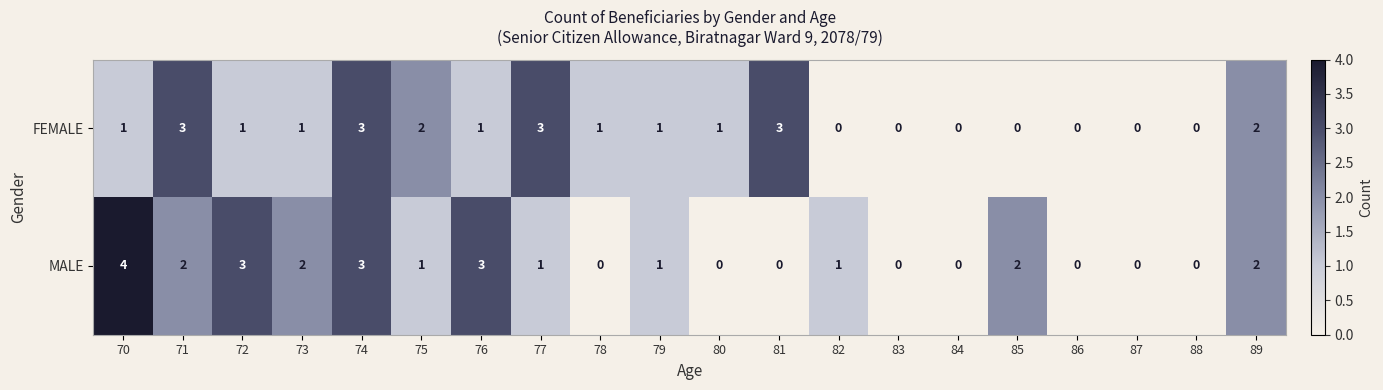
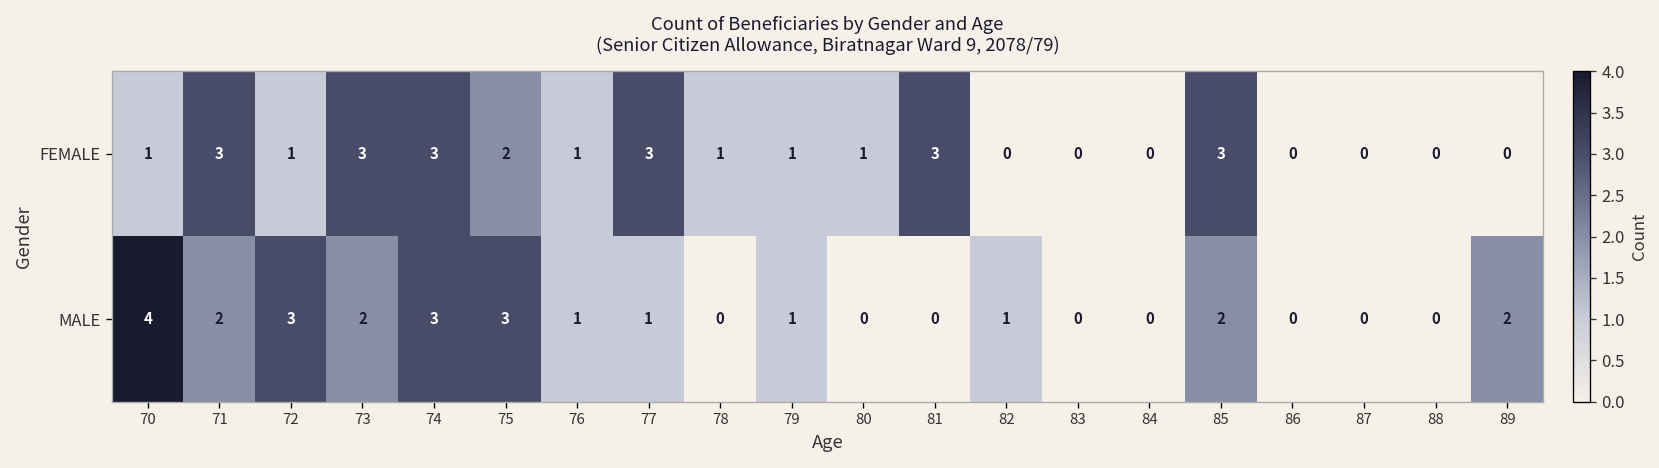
  {
    "FEMALE": {
      "70": 1,
      "71": 3,
      "72": 1,
-     "73": 1,
+     "73": 3,
      "74": 3,
      "75": 2,
      "76": 1,
      "77": 3,
      "78": 1,
      "79": 1,
      "80": 1,
      "81": 3,
      "82": 0,
      "83": 0,
      "84": 0,
-     "85": 0,
+     "85": 3,
      "86": 0,
      "87": 0,
      "88": 0,
-     "89": 2
+     "89": 0
    },
    "MALE": {
      "70": 4,
      "71": 2,
      "72": 3,
      "73": 2,
      "74": 3,
-     "75": 1,
-     "76": 3,
+     "75": 3,
+     "76": 1,
      "77": 1,
      "78": 0,
      "79": 1,
      "80": 0,
      "81": 0,
      "82": 1,
      "83": 0,
      "84": 0,
      "85": 2,
      "86": 0,
      "87": 0,
      "88": 0,
      "89": 2
    }
  }
